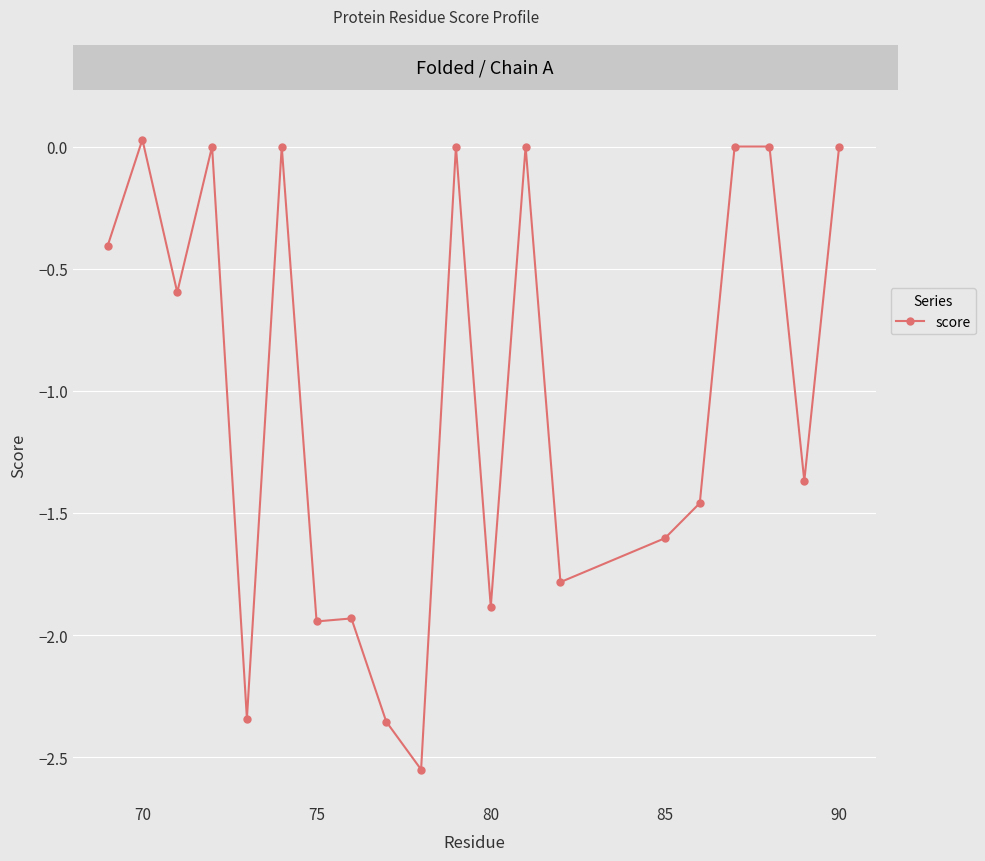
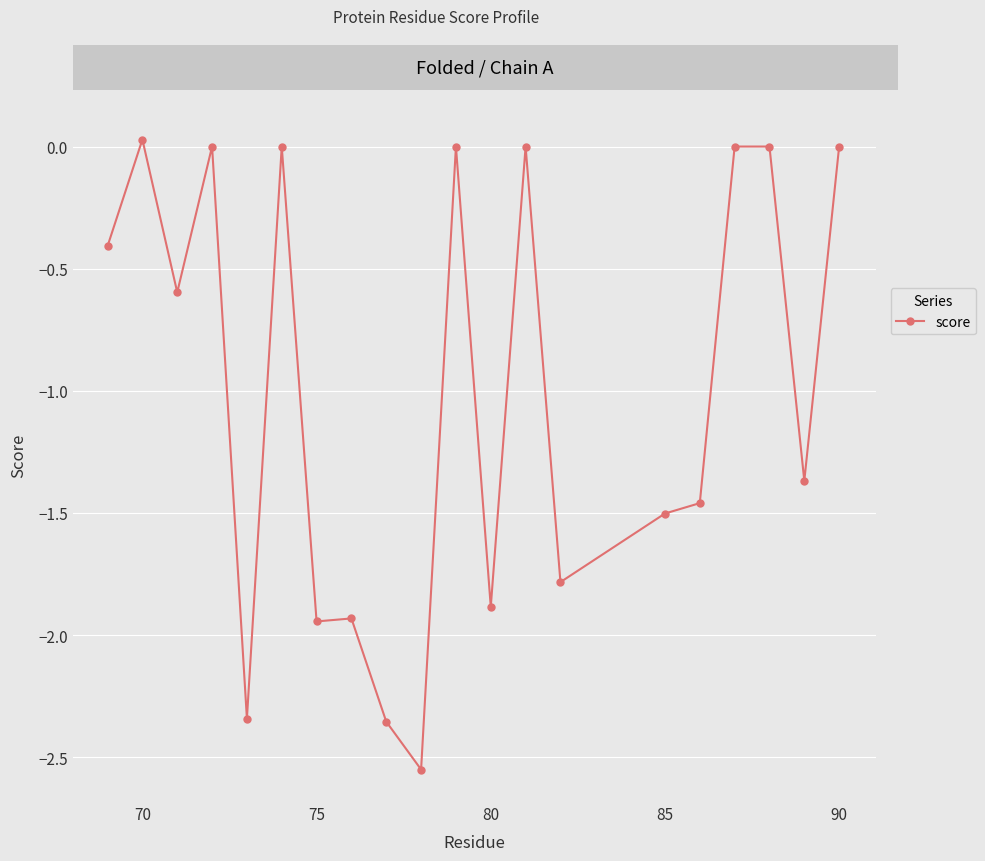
  {
    "70": 0.03,
    "75": -1.94,
    "80": -1.88,
-   "85": -1.60,
+   "85": -1.50,
    "90": 0.00
  }
